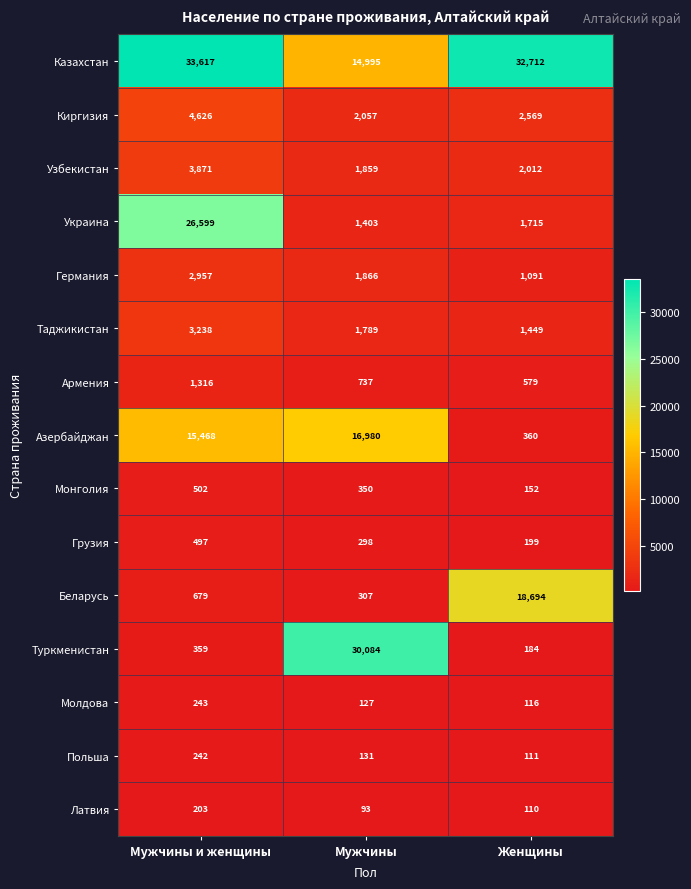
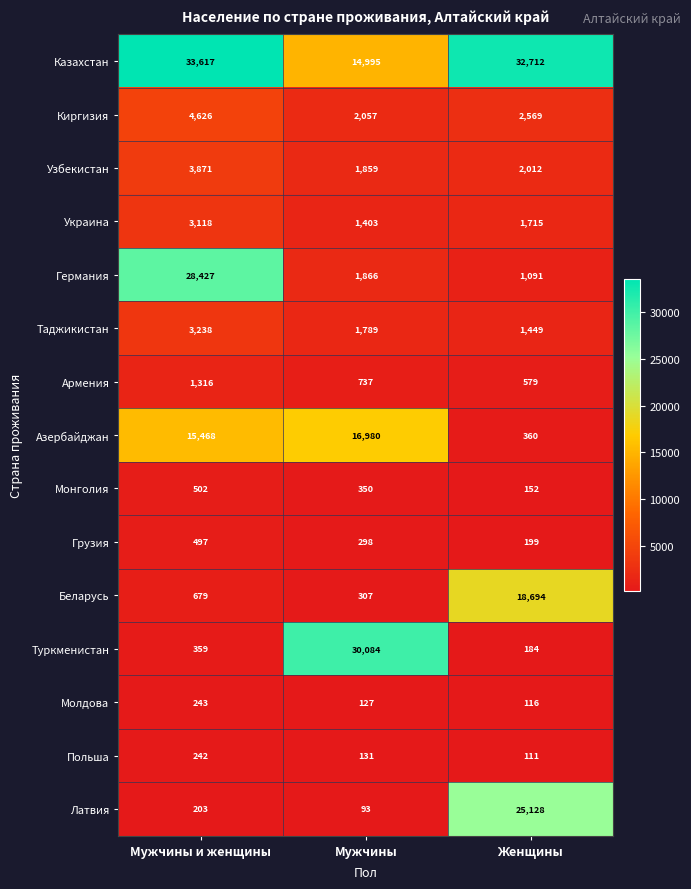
  {
    "Казахстан": {
      "Мужчины и женщины": "33,617",
      "Мужчины": "14,995",
      "Женщины": "32,712"
    },
    "Киргизия": {
      "Мужчины и женщины": "4,626",
      "Мужчины": "2,057",
      "Женщины": "2,569"
    },
    "Узбекистан": {
      "Мужчины и женщины": "3,871",
      "Мужчины": "1,859",
      "Женщины": "2,012"
    },
    "Украина": {
-     "Мужчины и женщины": "26,599",
+     "Мужчины и женщины": "3,118",
      "Мужчины": "1,403",
      "Женщины": "1,715"
    },
    "Германия": {
-     "Мужчины и женщины": "2,957",
+     "Мужчины и женщины": "28,427",
      "Мужчины": "1,866",
      "Женщины": "1,091"
    },
    "Таджикистан": {
      "Мужчины и женщины": "3,238",
      "Мужчины": "1,789",
      "Женщины": "1,449"
    },
    "Армения": {
      "Мужчины и женщины": "1,316",
      "Мужчины": "737",
      "Женщины": "579"
    },
    "Азербайджан": {
      "Мужчины и женщины": "15,468",
      "Мужчины": "16,980",
      "Женщины": "360"
    },
    "Монголия": {
      "Мужчины и женщины": "502",
      "Мужчины": "350",
      "Женщины": "152"
    },
    "Грузия": {
      "Мужчины и женщины": "497",
      "Мужчины": "298",
      "Женщины": "199"
    },
    "Беларусь": {
      "Мужчины и женщины": "679",
      "Мужчины": "307",
      "Женщины": "18,694"
    },
    "Туркменистан": {
      "Мужчины и женщины": "359",
      "Мужчины": "30,084",
      "Женщины": "184"
    },
    "Молдова": {
      "Мужчины и женщины": "243",
      "Мужчины": "127",
      "Женщины": "116"
    },
    "Польша": {
      "Мужчины и женщины": "242",
      "Мужчины": "131",
      "Женщины": "111"
    },
    "Латвия": {
      "Мужчины и женщины": "203",
      "Мужчины": "93",
-     "Женщины": "110"
+     "Женщины": "25,128"
    }
  }
